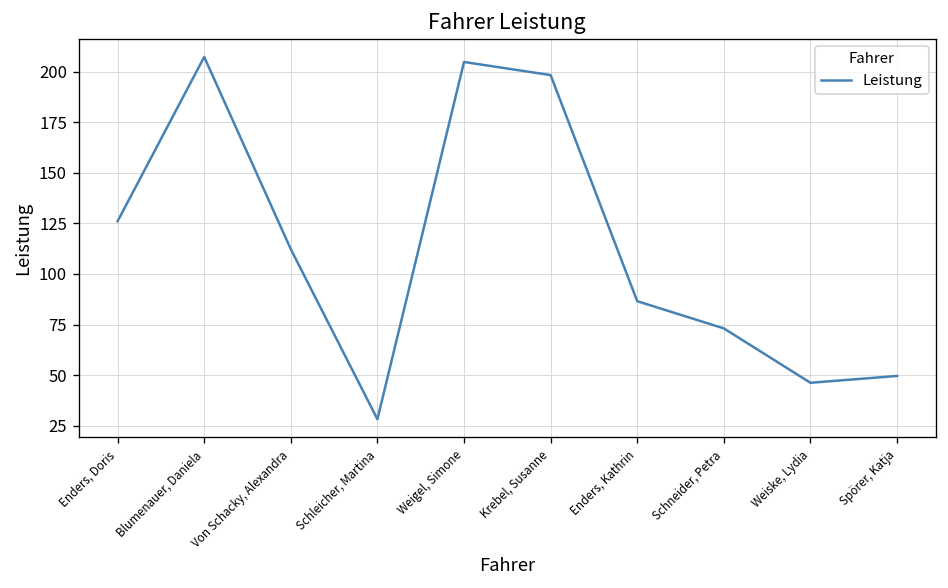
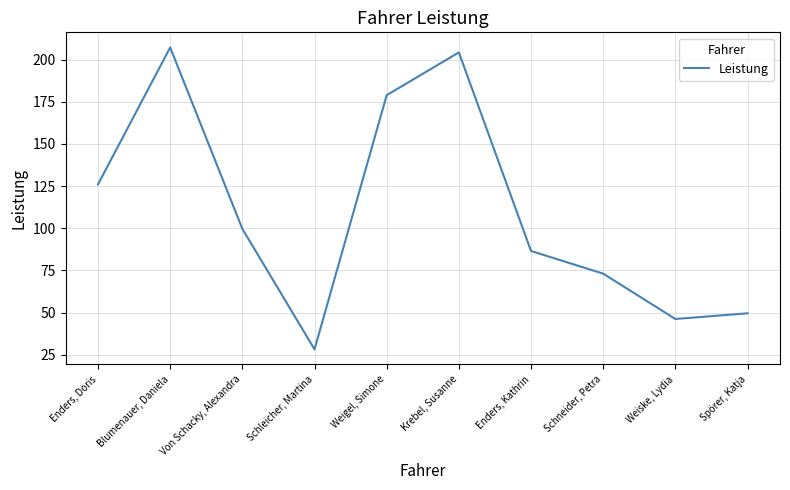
  {
    "Enders, Doris": 126,
    "Blumenauer, Daniela": 207,
-   "Von Schacky, Alexandra": 112,
+   "Von Schacky, Alexandra": 100,
    "Schleicher, Martina": 28,
-   "Weigel, Simone": 205,
-   "Krebel, Susanne": 198,
+   "Weigel, Simone": 179,
+   "Krebel, Susanne": 204,
    "Enders, Kathrin": 87,
    "Schneider, Petra": 73,
    "Weiske, Lydia": 46,
    "Spörer, Katja": 50
  }
